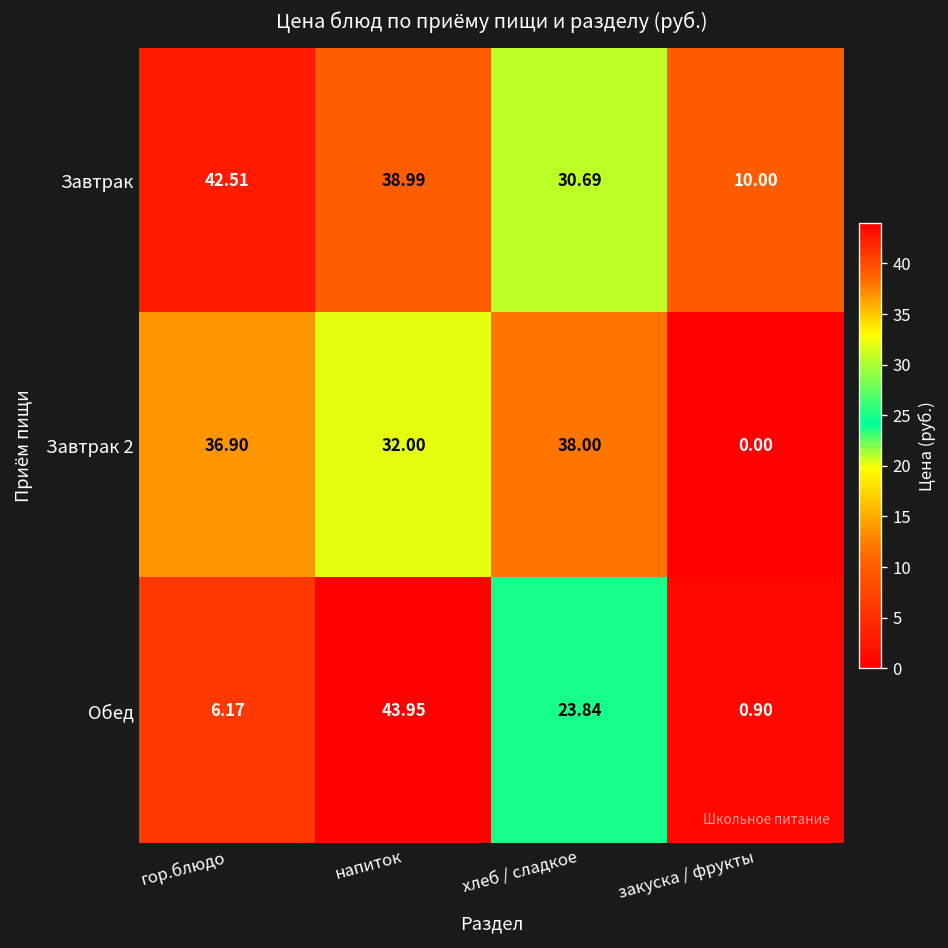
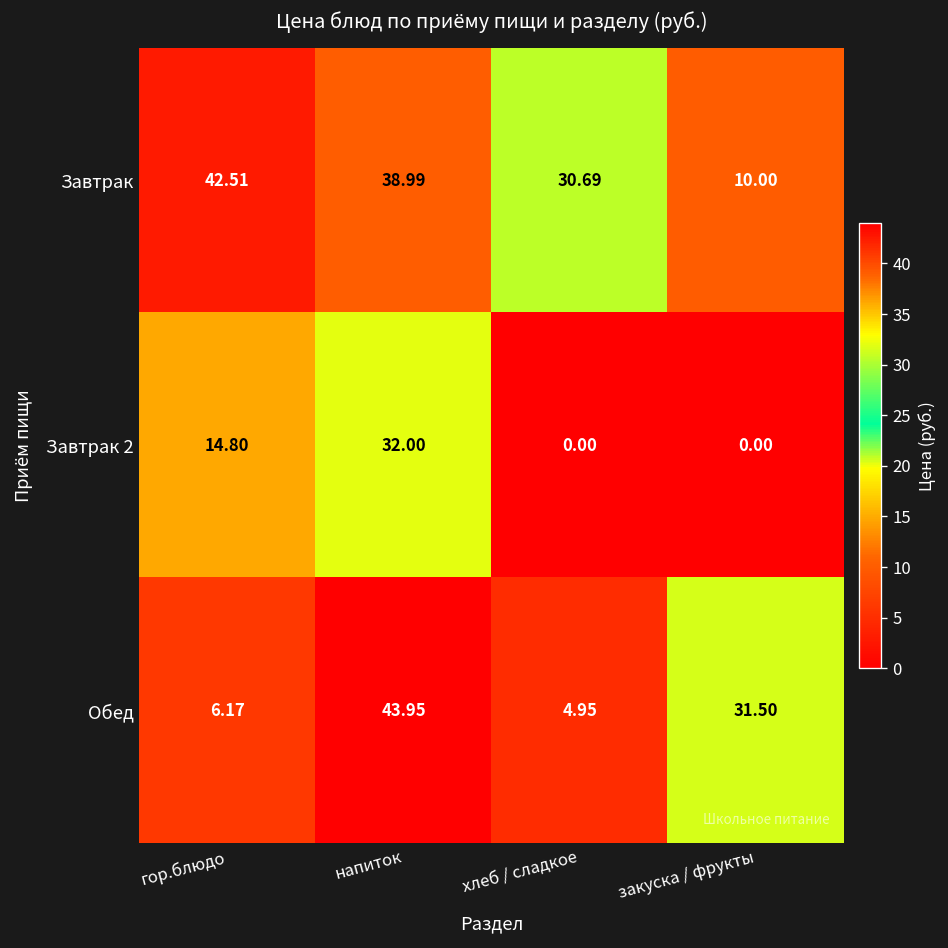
  {
    "Завтрак": {
      "гор.блюдо": 42.51,
      "напиток": 38.99,
      "хлеб / сладкое": 30.69,
      "закуска / фрукты": 10.00
    },
    "Завтрак 2": {
-     "гор.блюдо": 36.90,
+     "гор.блюдо": 14.80,
      "напиток": 32.00,
-     "хлеб / сладкое": 38.00,
+     "хлеб / сладкое": 0.00,
      "закуска / фрукты": 0.00
    },
    "Обед": {
      "гор.блюдо": 6.17,
      "напиток": 43.95,
-     "хлеб / сладкое": 23.84,
-     "закуска / фрукты": 0.90
+     "хлеб / сладкое": 4.95,
+     "закуска / фрукты": 31.50
    }
  }
